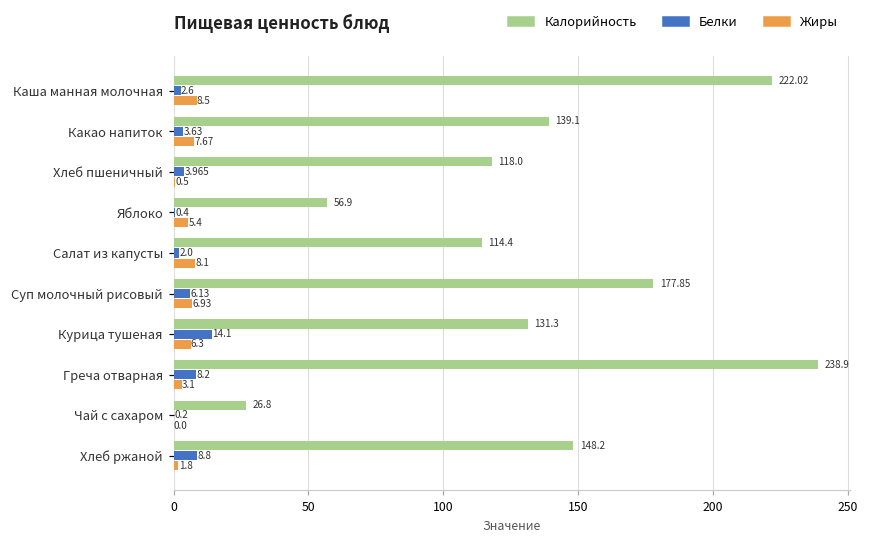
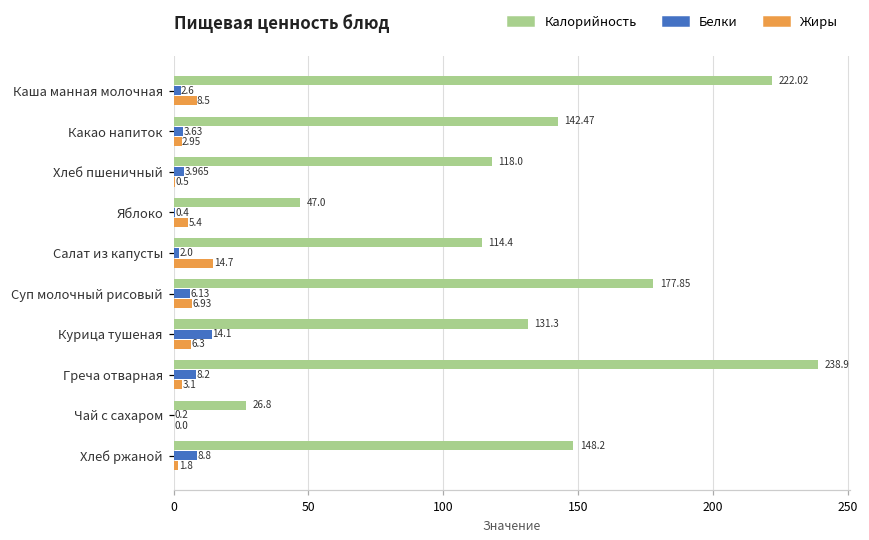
  {
    "Калорийность": {
      "Каша манная молочная": 222.02,
-     "Какао напиток": 139.1,
+     "Какао напиток": 142.47,
      "Хлеб пшеничный": 118.0,
-     "Яблоко": 56.9,
+     "Яблоко": 47.0,
      "Салат из капусты": 114.4,
      "Суп молочный рисовый": 177.85,
      "Курица тушеная": 131.3,
      "Греча отварная": 238.9,
      "Чай с сахаром": 26.8,
      "Хлеб ржаной": 148.2
    },
    "Белки": {
      "Каша манная молочная": 2.6,
      "Какао напиток": 3.63,
      "Хлеб пшеничный": 3.965,
      "Яблоко": 0.4,
      "Салат из капусты": 2.0,
      "Суп молочный рисовый": 6.13,
      "Курица тушеная": 14.1,
      "Греча отварная": 8.2,
      "Чай с сахаром": 0.2,
      "Хлеб ржаной": 8.8
    },
    "Жиры": {
      "Каша манная молочная": 8.5,
-     "Какао напиток": 7.67,
+     "Какао напиток": 2.95,
      "Хлеб пшеничный": 0.5,
      "Яблоко": 5.4,
-     "Салат из капусты": 8.1,
+     "Салат из капусты": 14.7,
      "Суп молочный рисовый": 6.93,
      "Курица тушеная": 6.3,
      "Греча отварная": 3.1,
      "Чай с сахаром": 0.0,
      "Хлеб ржаной": 1.8
    }
  }
